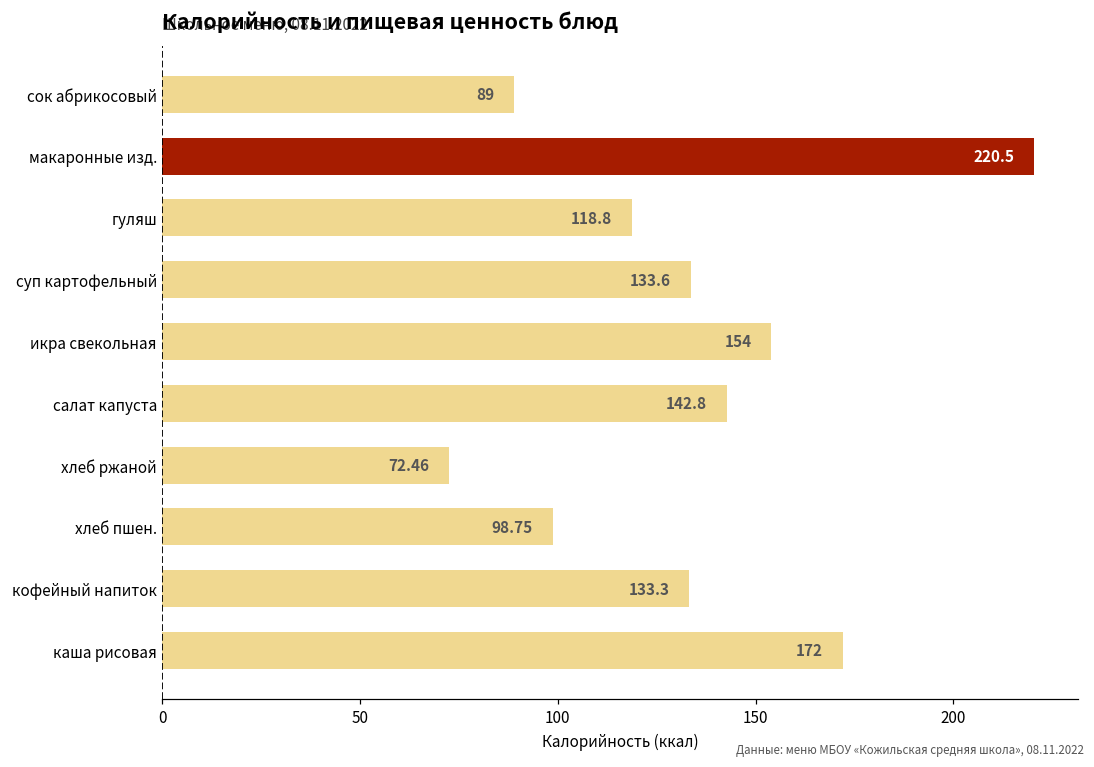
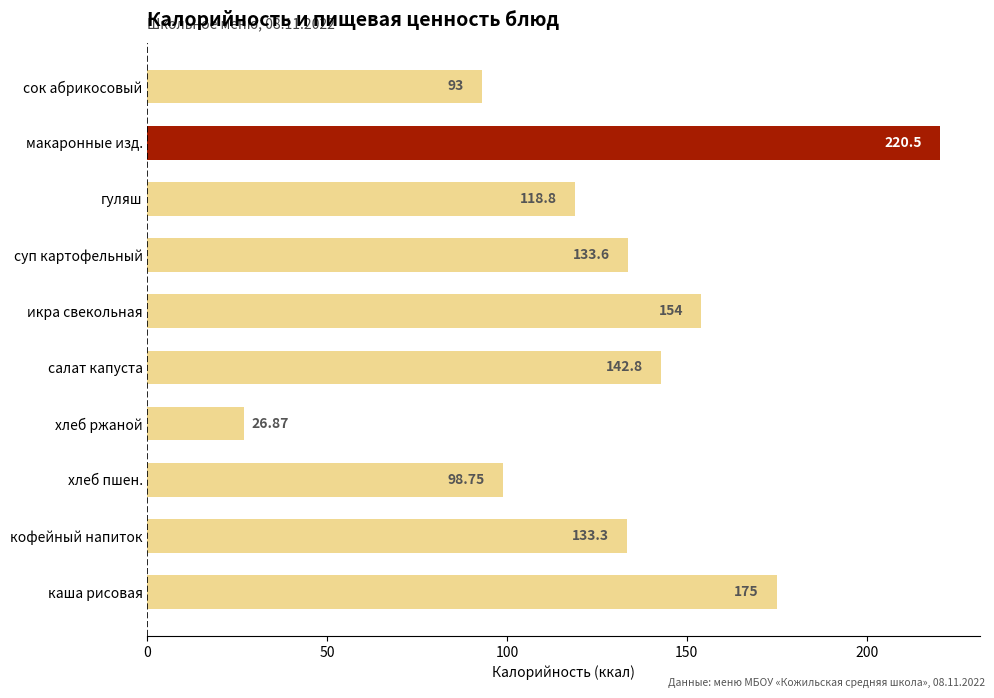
  {
-   "сок абрикосовый": 89,
+   "сок абрикосовый": 93,
    "макаронные изд.": 220.5,
    "гуляш": 118.8,
    "суп картофельный": 133.6,
    "икра свекольная": 154,
    "салат капуста": 142.8,
-   "хлеб ржаной": 72.46,
+   "хлеб ржаной": 26.87,
    "хлеб пшен.": 98.75,
    "кофейный напиток": 133.3,
-   "каша рисовая": 172
+   "каша рисовая": 175
  }
